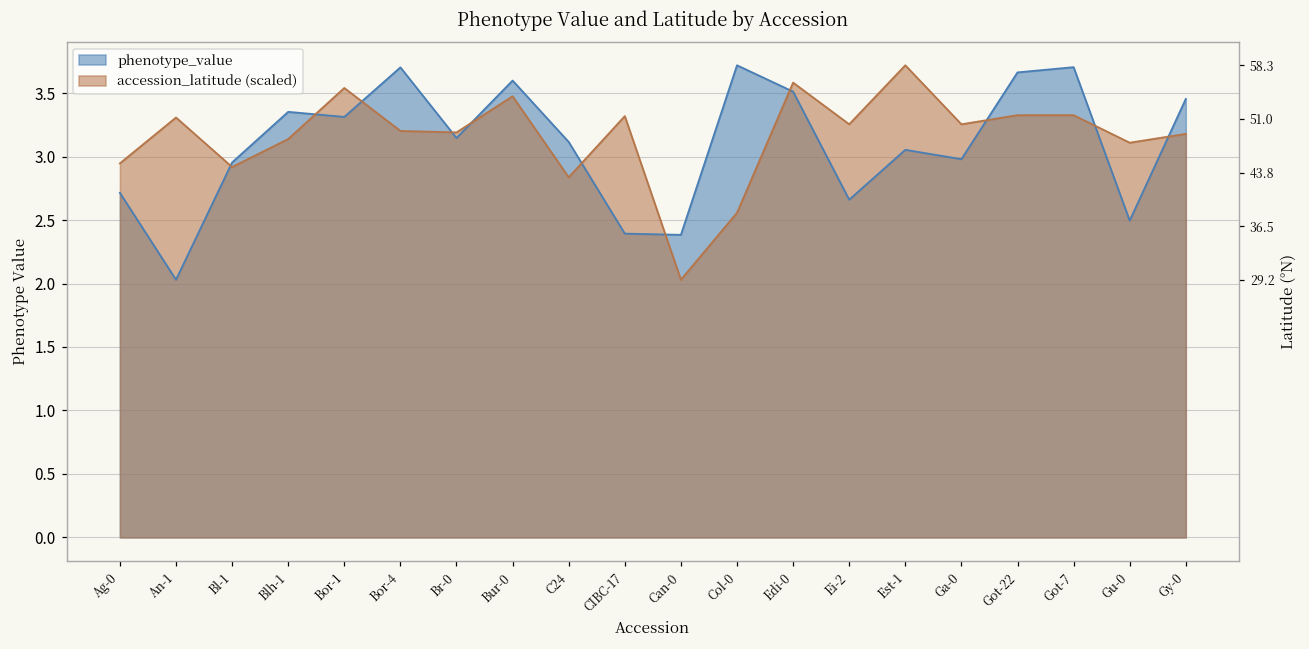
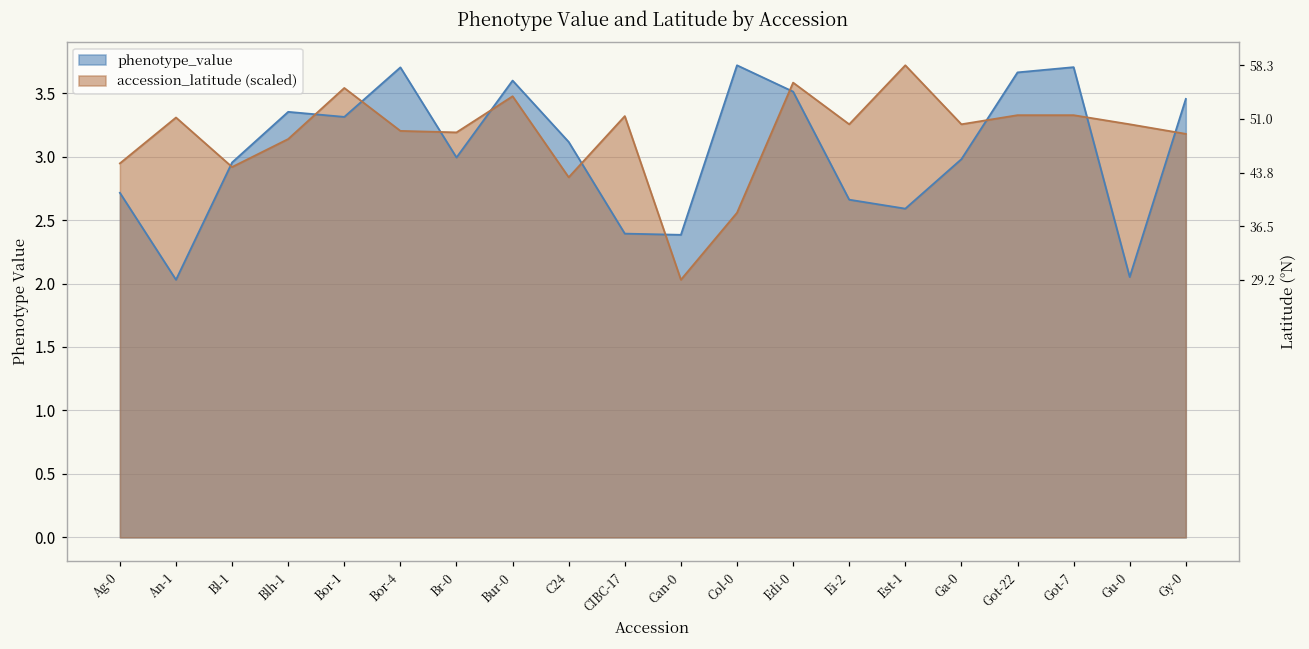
  {
    "phenotype_value": {
      "Ag-0": 2.71,
      "An-1": 2.03,
      "Bl-1": 2.95,
      "Blh-1": 3.35,
      "Bor-1": 3.31,
      "Bor-4": 3.70,
-     "Br-0": 3.15,
+     "Br-0": 2.99,
      "Bur-0": 3.60,
      "C24": 3.12,
      "CIBC-17": 2.39,
      "Can-0": 2.38,
      "Col-0": 3.72,
      "Edi-0": 3.51,
      "Ei-2": 2.66,
-     "Est-1": 3.05,
+     "Est-1": 2.59,
      "Ga-0": 2.98,
      "Got-22": 3.66,
      "Got-7": 3.70,
-     "Gu-0": 2.50,
+     "Gu-0": 2.05,
      "Gy-0": 3.45
    },
    "accession_latitude (scaled)": {
      "Ag-0": 2.95,
      "An-1": 3.31,
      "Bl-1": 2.92,
      "Blh-1": 3.14,
      "Bor-1": 3.54,
      "Bor-4": 3.20,
      "Br-0": 3.19,
      "Bur-0": 3.48,
      "C24": 2.84,
      "CIBC-17": 3.32,
      "Can-0": 2.03,
      "Col-0": 2.56,
      "Edi-0": 3.58,
      "Ei-2": 3.25,
      "Est-1": 3.72,
      "Ga-0": 3.25,
      "Got-22": 3.33,
      "Got-7": 3.33,
-     "Gu-0": 3.11,
+     "Gu-0": 3.25,
      "Gy-0": 3.18
    }
  }
